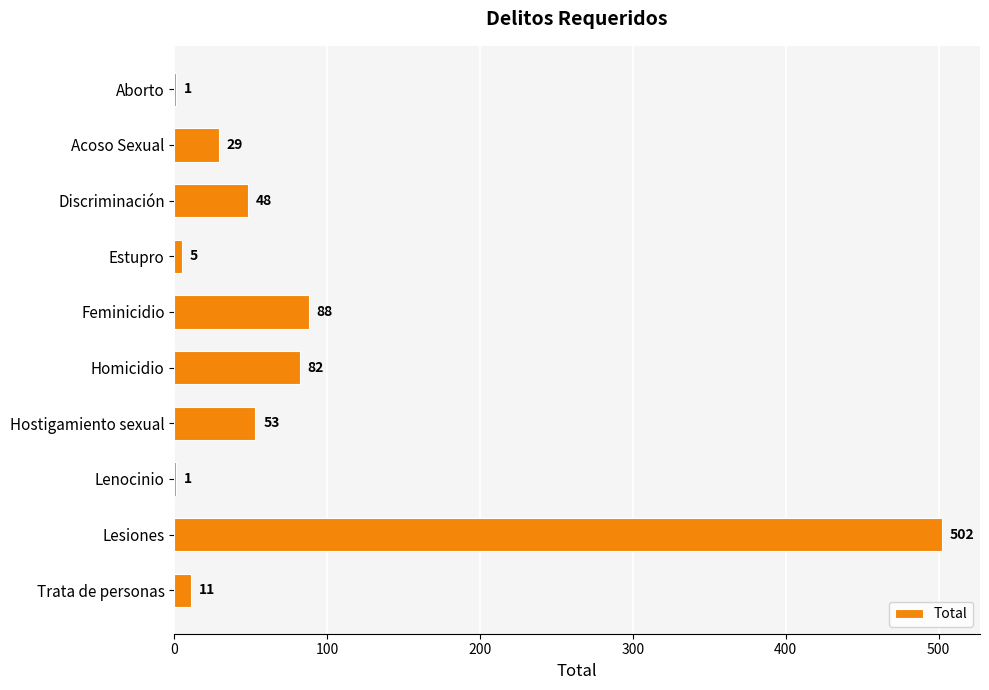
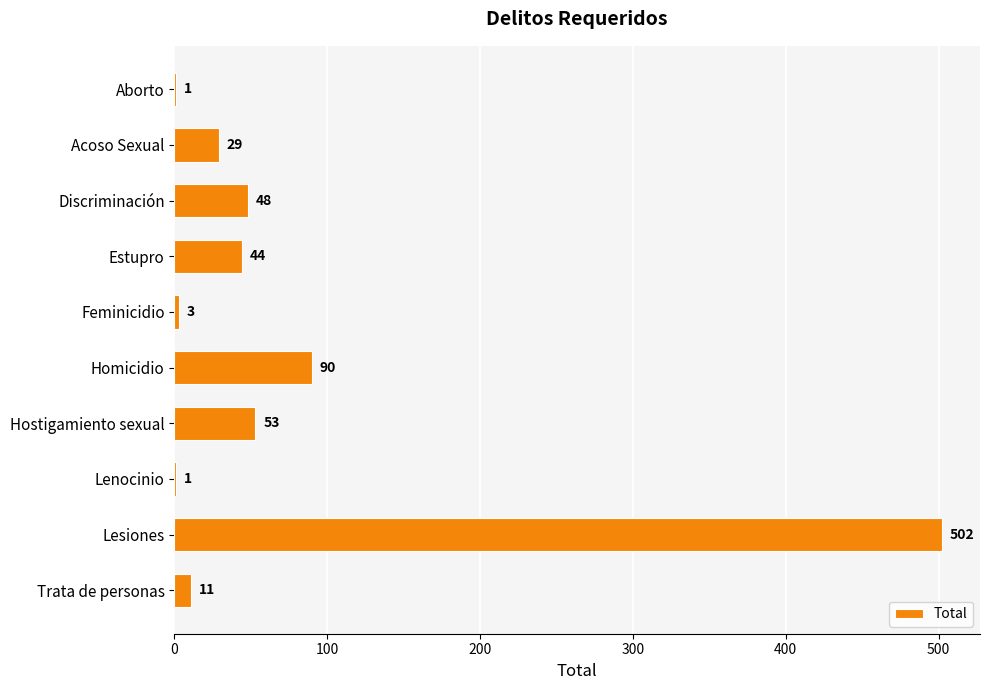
  {
    "Aborto": 1,
    "Acoso Sexual": 29,
    "Discriminación": 48,
-   "Estupro": 5,
-   "Feminicidio": 88,
-   "Homicidio": 82,
+   "Estupro": 44,
+   "Feminicidio": 3,
+   "Homicidio": 90,
    "Hostigamiento sexual": 53,
    "Lenocinio": 1,
    "Lesiones": 502,
    "Trata de personas": 11
  }
